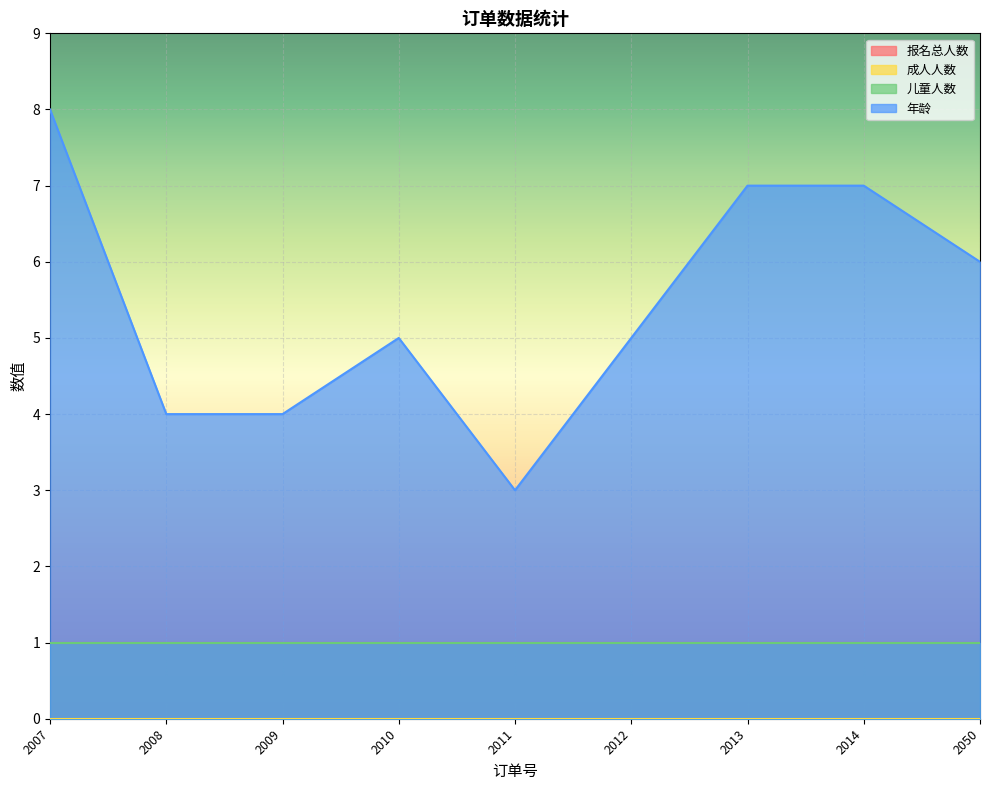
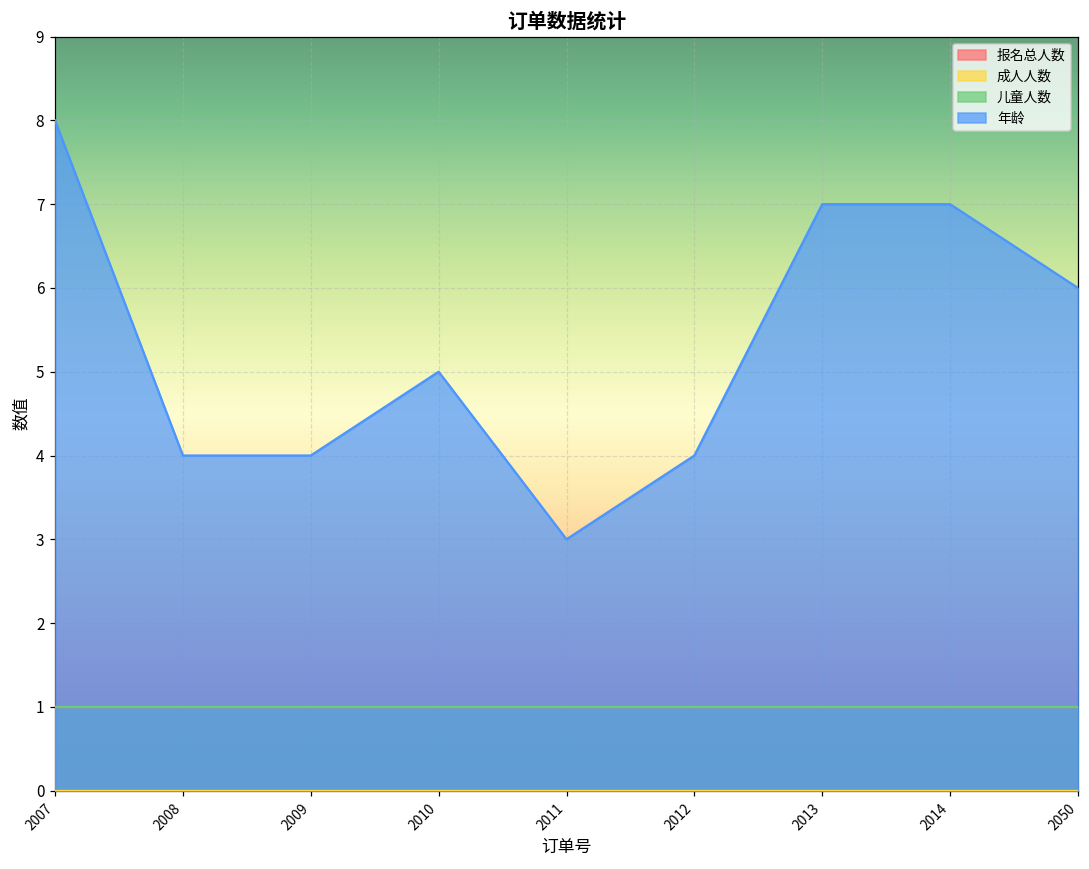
  {
    "儿童人数": {
      "2007": 1,
      "2008": 1,
      "2009": 1,
      "2010": 1,
      "2011": 1,
      "2012": 1,
      "2013": 1,
      "2014": 1,
      "2050": 1
    },
    "成人人数": {
      "2007": 0,
      "2008": 0,
      "2009": 0,
      "2010": 0,
      "2011": 0,
      "2012": 0,
      "2013": 0,
      "2014": 0,
      "2050": 0
    },
    "年龄": {
      "2007": 8,
      "2008": 4,
      "2009": 4,
      "2010": 5,
      "2011": 3,
-     "2012": 5,
+     "2012": 4,
      "2013": 7,
      "2014": 7,
      "2050": 6
    }
  }
